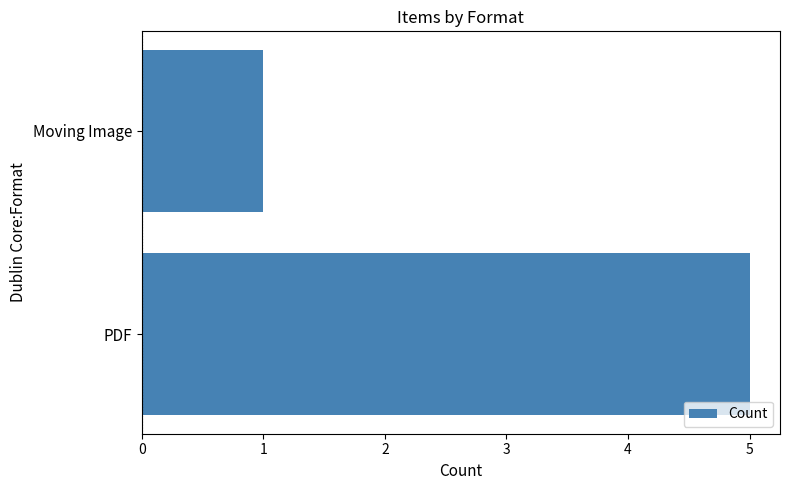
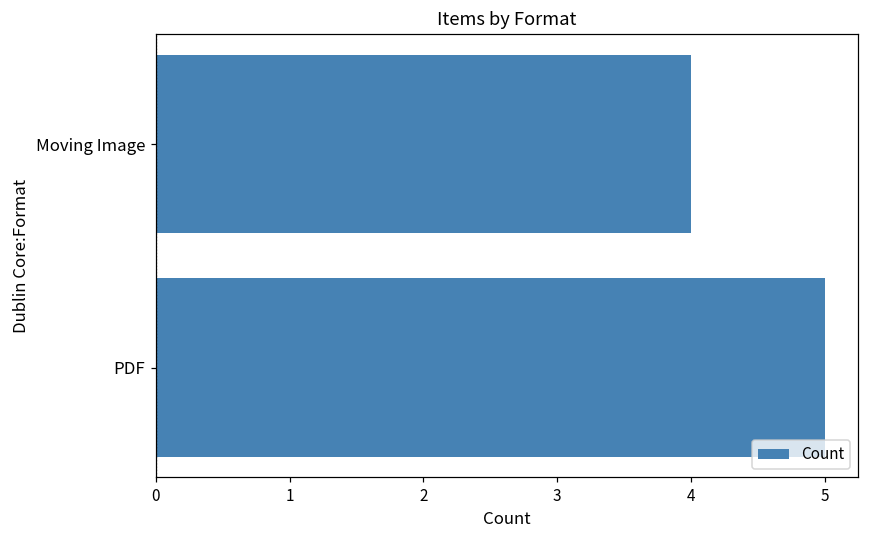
  {
-   "Moving Image": 1,
+   "Moving Image": 4,
    "PDF": 5
  }
